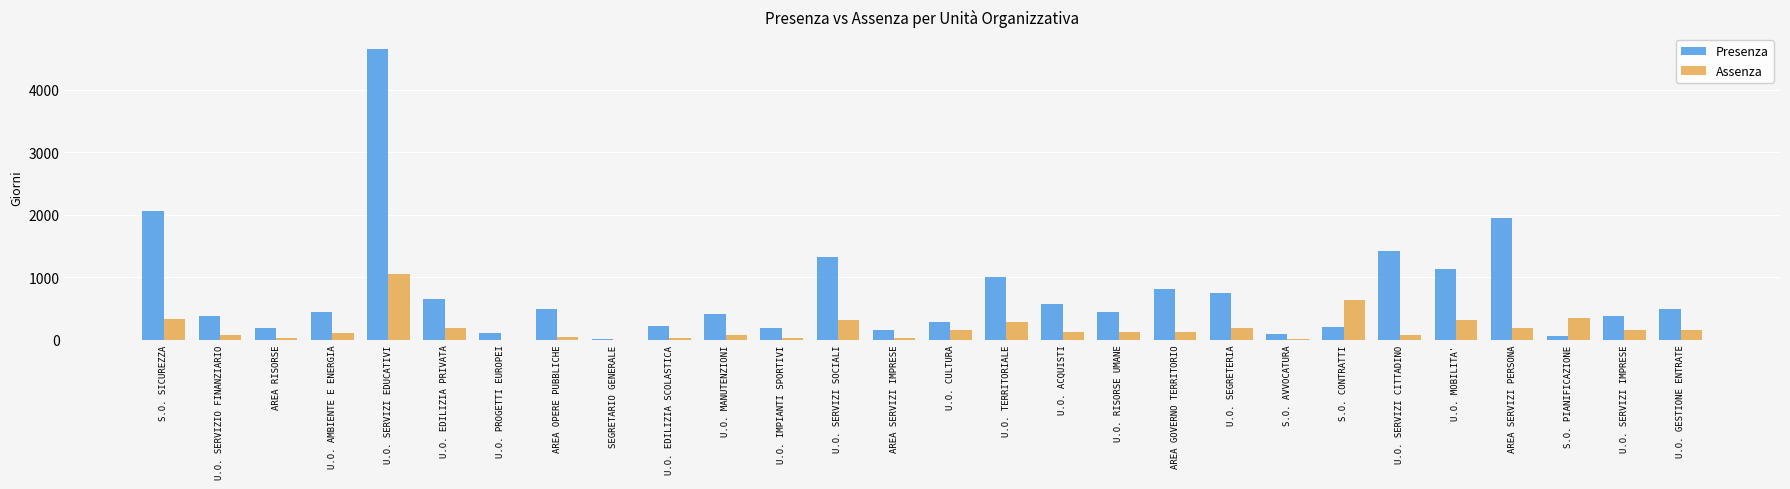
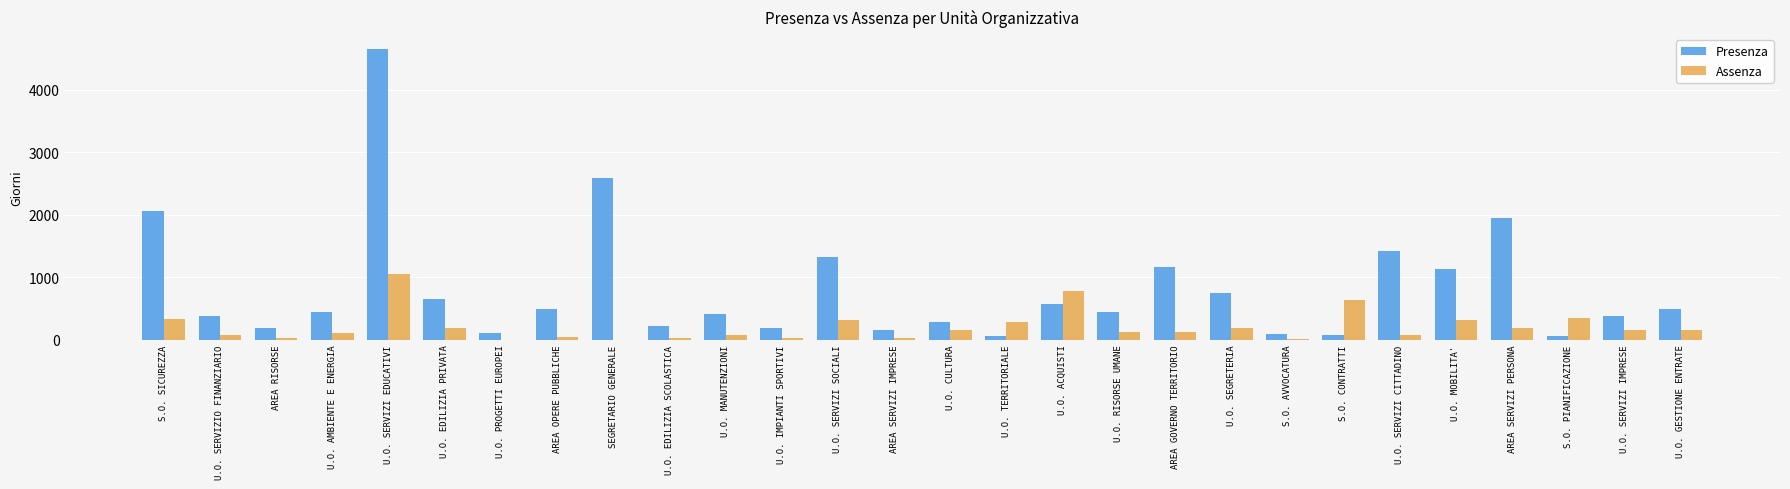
  {
    "Presenza": {
      "S.O. SICUREZZA": 2100,
      "U.O. SERVIZIO FINANZIARIO": 400,
      "AREA RISORSE": 200,
      "U.O. AMBIENTE E ENERGIA": 500,
      "U.O. SERVIZI EDUCATIVI": 4700,
      "U.O. EDILIZIA PRIVATA": 700,
      "U.O. PROGETTI EUROPEI": 100,
      "AREA OPERE PUBBLICHE": 500,
-     "SEGRETARIO GENERALE": 0,
+     "SEGRETARIO GENERALE": 2600,
      "U.O. EDILIZIA SCOLASTICA": 200,
      "U.O. MANUTENZIONI": 400,
      "U.O. IMPIANTI SPORTIVI": 200,
      "U.O. SERVIZI SOCIALI": 1300,
      "AREA SERVIZI IMPRESE": 200,
      "U.O. CULTURA": 300,
-     "U.O. TERRITORIALE": 1000,
+     "U.O. TERRITORIALE": 100,
      "U.O. ACQUISTI": 600,
      "U.O. RISORSE UMANE": 500,
-     "AREA GOVERNO TERRITORIO": 800,
+     "AREA GOVERNO TERRITORIO": 1200,
      "U.O. SEGRETERIA": 800,
      "S.O. AVVOCATURA": 100,
-     "S.O. CONTRATTI": 200,
+     "S.O. CONTRATTI": 100,
      "U.O. SERVIZI CITTADINO": 1400,
      "U.O. MOBILITA'": 1100,
      "AREA SERVIZI PERSONA": 2000,
      "S.O. PIANIFICAZIONE": 100,
      "U.O. SERVIZI IMPRESE": 400,
      "U.O. GESTIONE ENTRATE": 500
    },
    "Assenza": {
      "S.O. SICUREZZA": 300,
      "U.O. SERVIZIO FINANZIARIO": 100,
      "U.O. AMBIENTE E ENERGIA": 100,
      "U.O. SERVIZI EDUCATIVI": 1100,
      "U.O. EDILIZIA PRIVATA": 200,
      "U.O. MANUTENZIONI": 100,
      "U.O. SERVIZI SOCIALI": 300,
      "U.O. CULTURA": 200,
      "U.O. TERRITORIALE": 300,
-     "U.O. ACQUISTI": 100,
+     "U.O. ACQUISTI": 800,
      "U.O. RISORSE UMANE": 100,
      "AREA GOVERNO TERRITORIO": 100,
      "U.O. SEGRETERIA": 200,
      "S.O. CONTRATTI": 600,
      "U.O. SERVIZI CITTADINO": 100,
      "U.O. MOBILITA'": 300,
      "AREA SERVIZI PERSONA": 200,
      "S.O. PIANIFICAZIONE": 400,
      "U.O. SERVIZI IMPRESE": 200,
      "U.O. GESTIONE ENTRATE": 200
    }
  }
